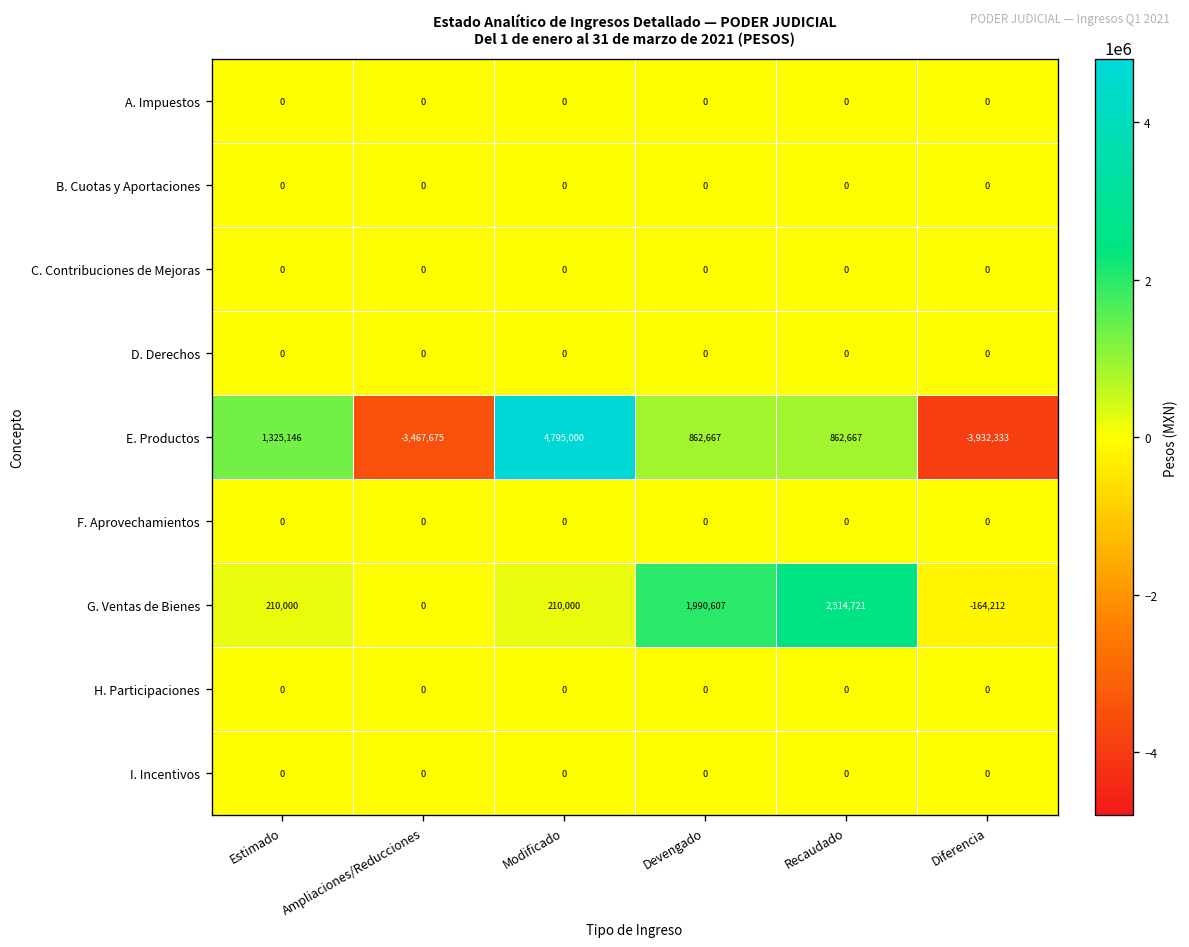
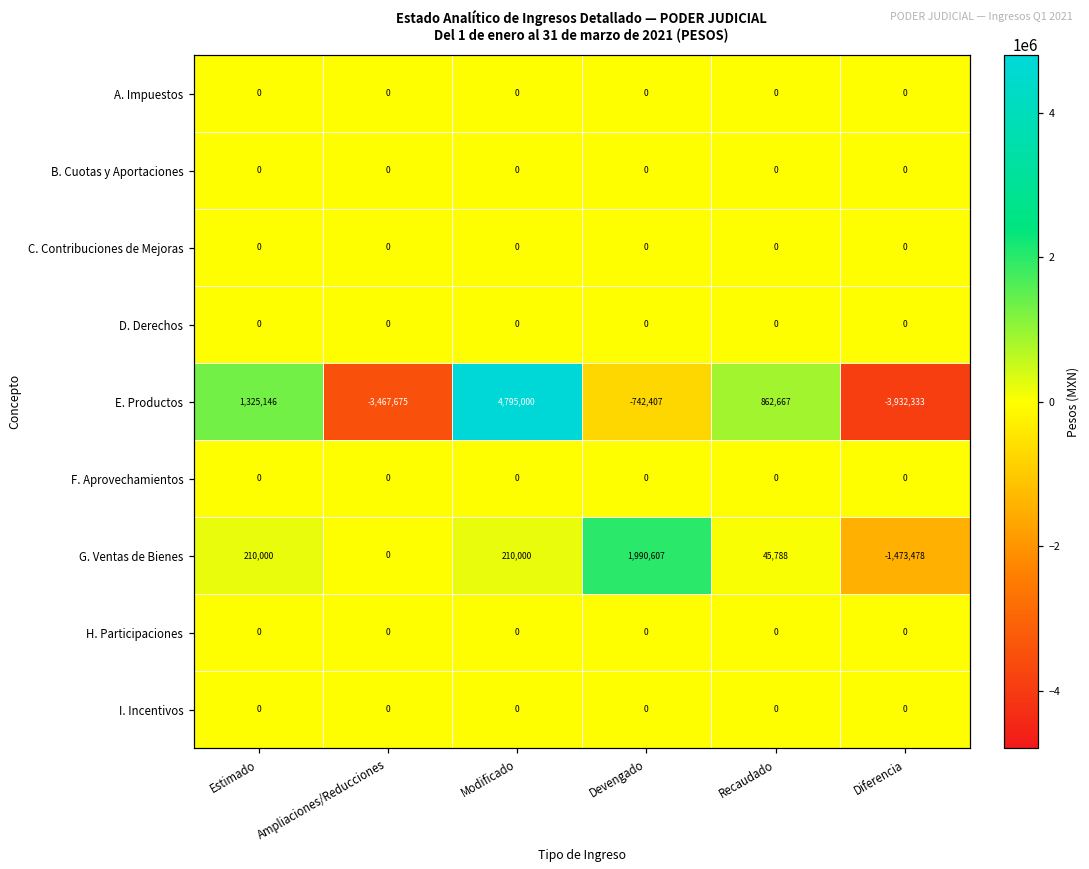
  {
    "A. Impuestos": {
      "Estimado": "0",
      "Ampliaciones/Reducciones": "0",
      "Modificado": "0",
      "Devengado": "0",
      "Recaudado": "0",
      "Diferencia": "0"
    },
    "B. Cuotas y Aportaciones": {
      "Estimado": "0",
      "Ampliaciones/Reducciones": "0",
      "Modificado": "0",
      "Devengado": "0",
      "Recaudado": "0",
      "Diferencia": "0"
    },
    "C. Contribuciones de Mejoras": {
      "Estimado": "0",
      "Ampliaciones/Reducciones": "0",
      "Modificado": "0",
      "Devengado": "0",
      "Recaudado": "0",
      "Diferencia": "0"
    },
    "D. Derechos": {
      "Estimado": "0",
      "Ampliaciones/Reducciones": "0",
      "Modificado": "0",
      "Devengado": "0",
      "Recaudado": "0",
      "Diferencia": "0"
    },
    "E. Productos": {
      "Estimado": "1,325,146",
      "Ampliaciones/Reducciones": "-3,467,675",
      "Modificado": "4,795,000",
-     "Devengado": "862,667",
+     "Devengado": "-742,407",
      "Recaudado": "862,667",
      "Diferencia": "-3,932,333"
    },
    "F. Aprovechamientos": {
      "Estimado": "0",
      "Ampliaciones/Reducciones": "0",
      "Modificado": "0",
      "Devengado": "0",
      "Recaudado": "0",
      "Diferencia": "0"
    },
    "G. Ventas de Bienes": {
      "Estimado": "210,000",
      "Ampliaciones/Reducciones": "0",
      "Modificado": "210,000",
      "Devengado": "1,990,607",
-     "Recaudado": "2,514,721",
-     "Diferencia": "-164,212"
+     "Recaudado": "45,788",
+     "Diferencia": "-1,473,478"
    },
    "H. Participaciones": {
      "Estimado": "0",
      "Ampliaciones/Reducciones": "0",
      "Modificado": "0",
      "Devengado": "0",
      "Recaudado": "0",
      "Diferencia": "0"
    },
    "I. Incentivos": {
      "Estimado": "0",
      "Ampliaciones/Reducciones": "0",
      "Modificado": "0",
      "Devengado": "0",
      "Recaudado": "0",
      "Diferencia": "0"
    }
  }
